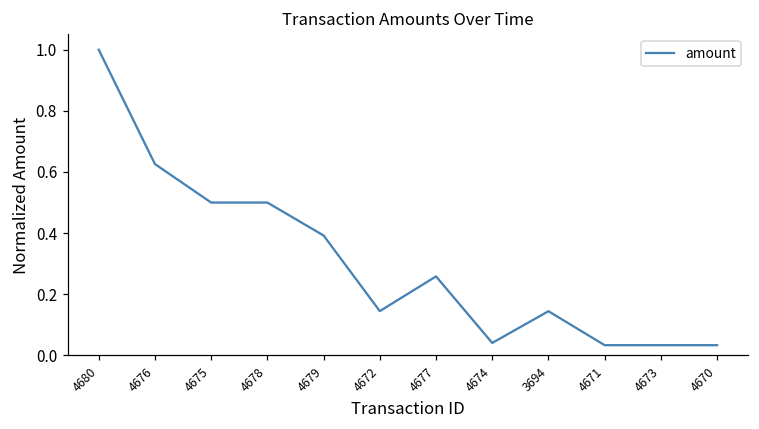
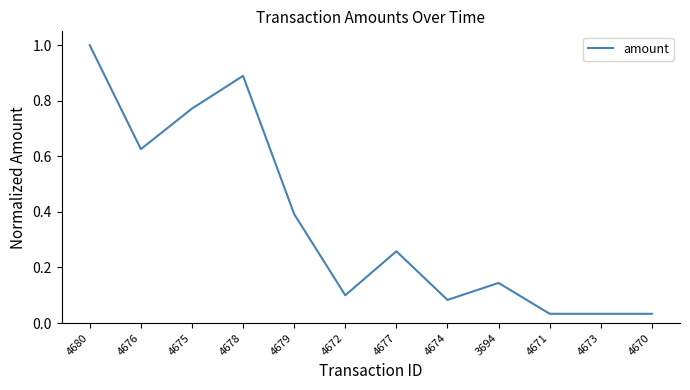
  {
    "4680": 1.00,
    "4676": 0.63,
-   "4675": 0.50,
-   "4678": 0.50,
+   "4675": 0.77,
+   "4678": 0.89,
    "4679": 0.39,
-   "4672": 0.14,
+   "4672": 0.10,
    "4677": 0.26,
-   "4674": 0.04,
+   "4674": 0.08,
    "3694": 0.14,
    "4671": 0.03,
    "4673": 0.03,
    "4670": 0.03
  }
